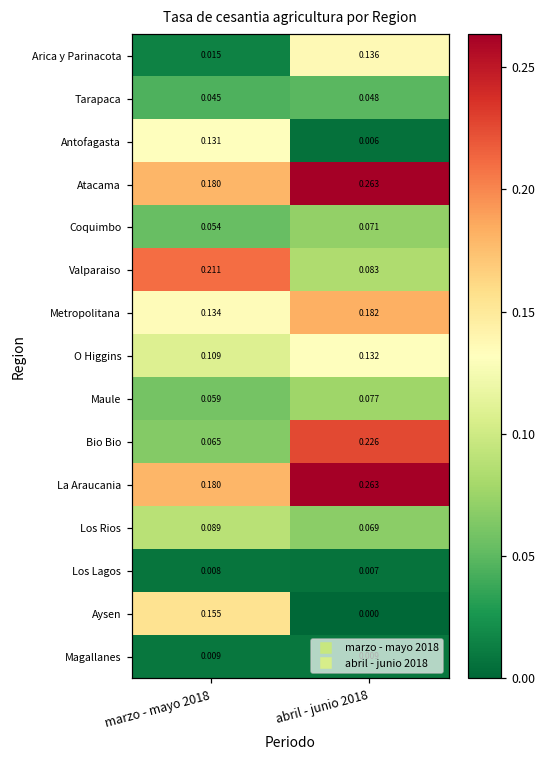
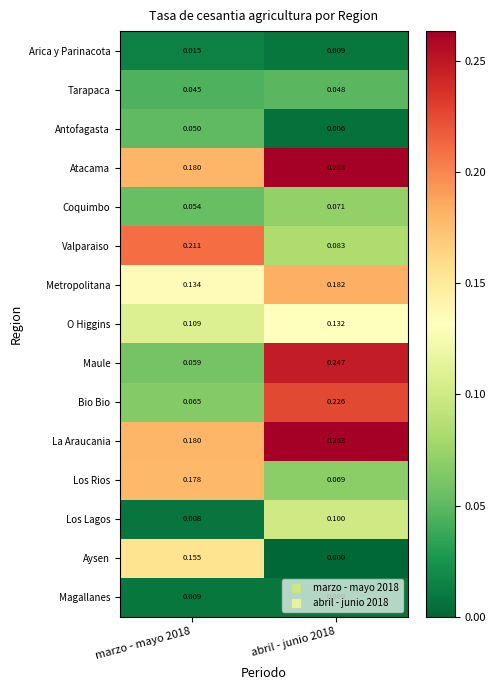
  {
    "Arica y Parinacota": {
      "marzo - mayo 2018": 0.015,
-     "abril - junio 2018": 0.136
+     "abril - junio 2018": 0.009
    },
    "Tarapaca": {
      "marzo - mayo 2018": 0.045,
      "abril - junio 2018": 0.048
    },
    "Antofagasta": {
-     "marzo - mayo 2018": 0.131,
+     "marzo - mayo 2018": 0.050,
      "abril - junio 2018": 0.006
    },
    "Atacama": {
      "marzo - mayo 2018": 0.180,
      "abril - junio 2018": 0.263
    },
    "Coquimbo": {
      "marzo - mayo 2018": 0.054,
      "abril - junio 2018": 0.071
    },
    "Valparaiso": {
      "marzo - mayo 2018": 0.211,
      "abril - junio 2018": 0.083
    },
    "Metropolitana": {
      "marzo - mayo 2018": 0.134,
      "abril - junio 2018": 0.182
    },
    "O Higgins": {
      "marzo - mayo 2018": 0.109,
      "abril - junio 2018": 0.132
    },
    "Maule": {
      "marzo - mayo 2018": 0.059,
-     "abril - junio 2018": 0.077
+     "abril - junio 2018": 0.247
    },
    "Bio Bio": {
      "marzo - mayo 2018": 0.065,
      "abril - junio 2018": 0.226
    },
    "La Araucania": {
      "marzo - mayo 2018": 0.180,
      "abril - junio 2018": 0.263
    },
    "Los Rios": {
-     "marzo - mayo 2018": 0.089,
+     "marzo - mayo 2018": 0.178,
      "abril - junio 2018": 0.069
    },
    "Los Lagos": {
      "marzo - mayo 2018": 0.008,
-     "abril - junio 2018": 0.007
+     "abril - junio 2018": 0.100
    },
    "Aysen": {
      "marzo - mayo 2018": 0.155,
      "abril - junio 2018": 0.000
    },
    "Magallanes": {
      "marzo - mayo 2018": 0.009
    }
  }
